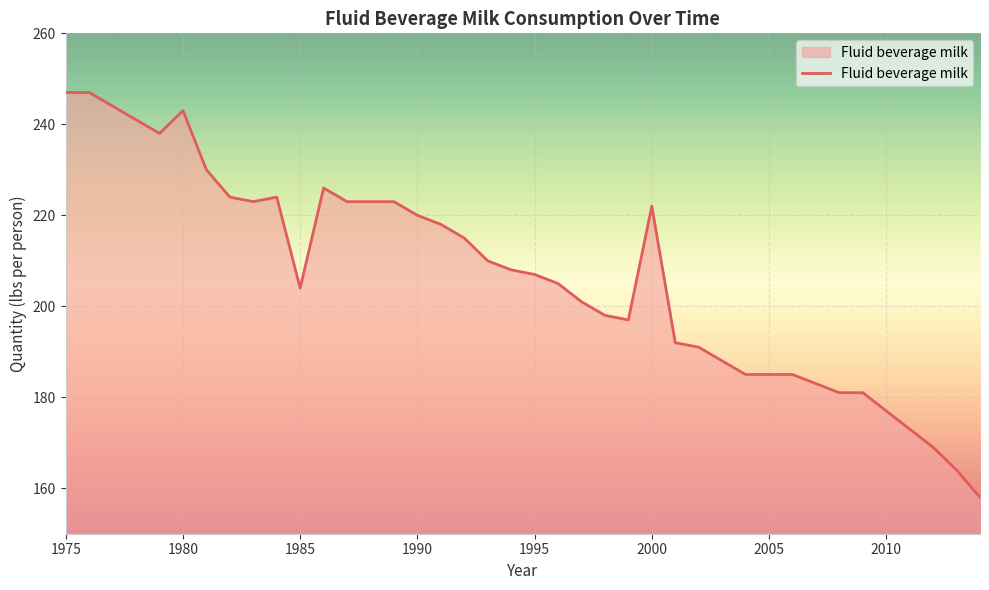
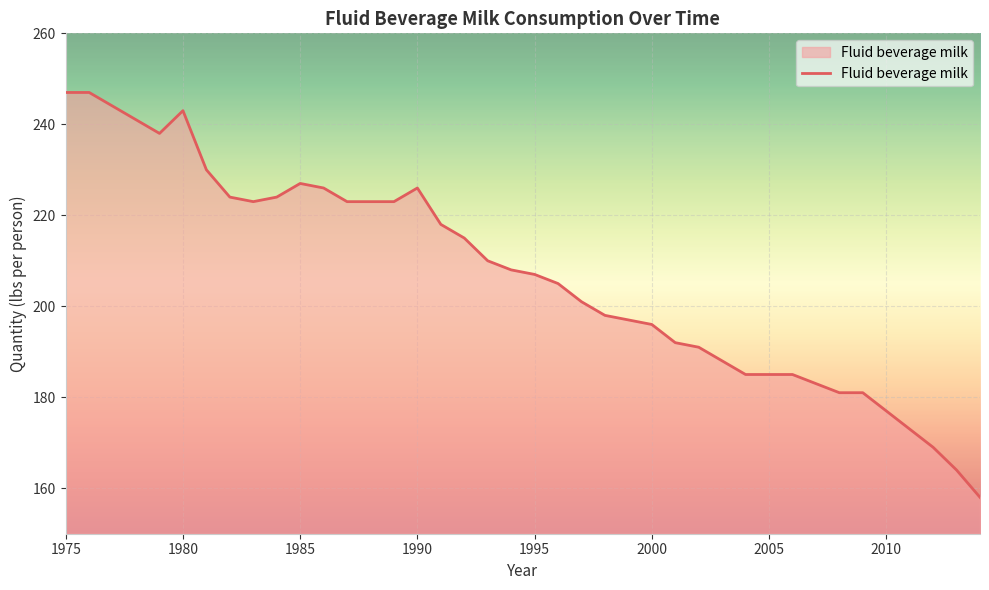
  {
    "1975": 247,
    "1980": 243,
-   "1985": 204,
-   "1990": 220,
+   "1985": 227,
+   "1990": 226,
    "1995": 207,
-   "2000": 222,
+   "2000": 196,
    "2005": 185,
    "2010": 177
  }
